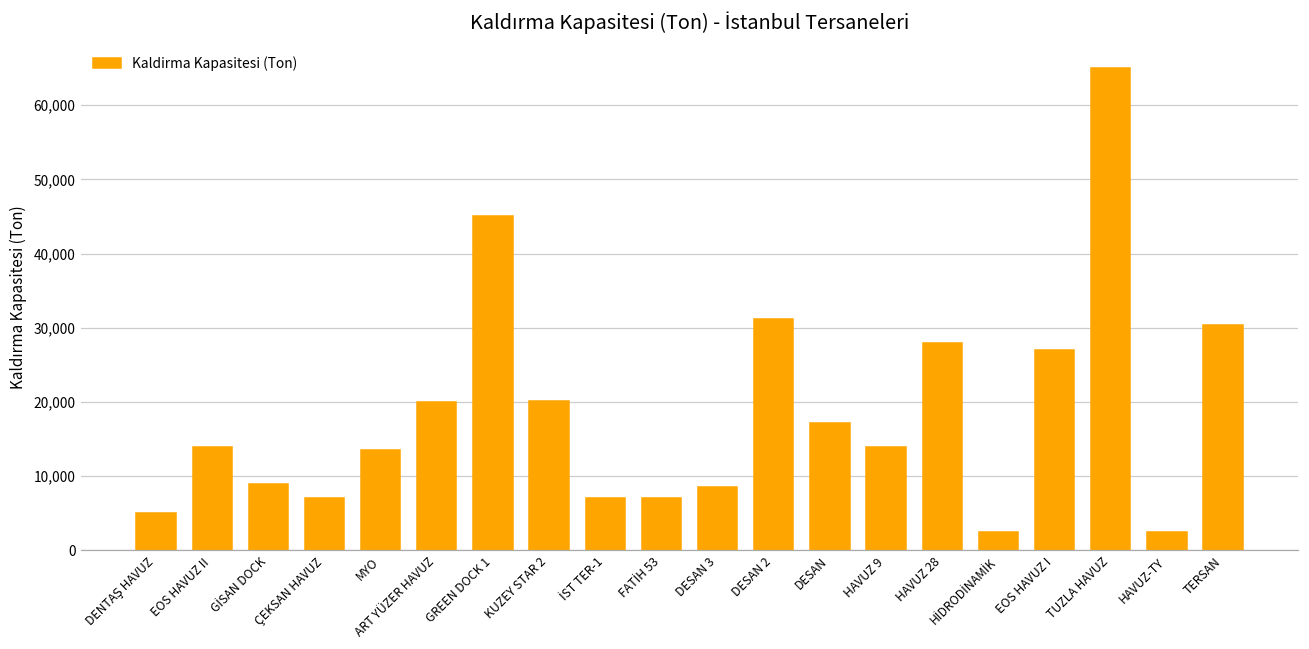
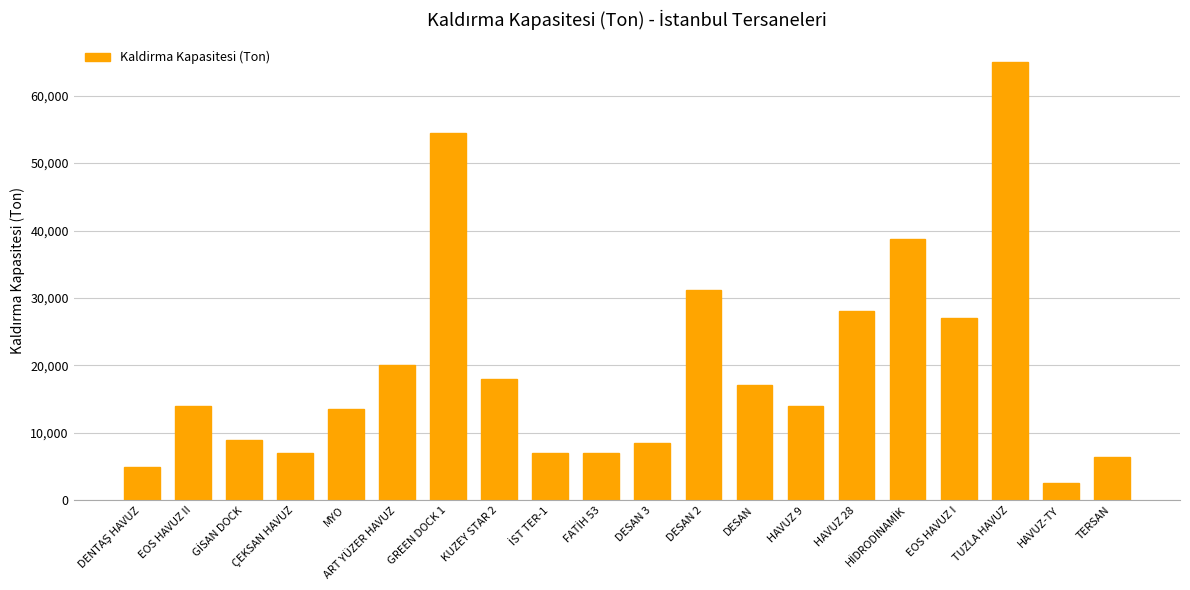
  {
    "DENTAŞ HAVUZ": "5,000",
    "EOS HAVUZ II": "14,000",
    "GİSAN DOCK": "9,000",
    "ÇEKSAN HAVUZ": "7,000",
    "MYO": "14,000",
    "ART YÜZER HAVUZ": "20,000",
-   "GREEN DOCK 1": "45,000",
-   "KUZEY STAR 2": "20,000",
+   "GREEN DOCK 1": "54,000",
+   "KUZEY STAR 2": "18,000",
    "İST TER-1": "7,000",
    "FATİH 53": "7,000",
    "DESAN 3": "9,000",
    "DESAN 2": "31,000",
    "DESAN": "17,000",
    "HAVUZ 9": "14,000",
    "HAVUZ 28": "28,000",
-   "HİDRODİNAMİK": "3,000",
+   "HİDRODİNAMİK": "39,000",
    "EOS HAVUZ I": "27,000",
    "TUZLA HAVUZ": "65,000",
    "HAVUZ-TY": "3,000",
-   "TERSAN": "30,000"
+   "TERSAN": "7,000"
  }
